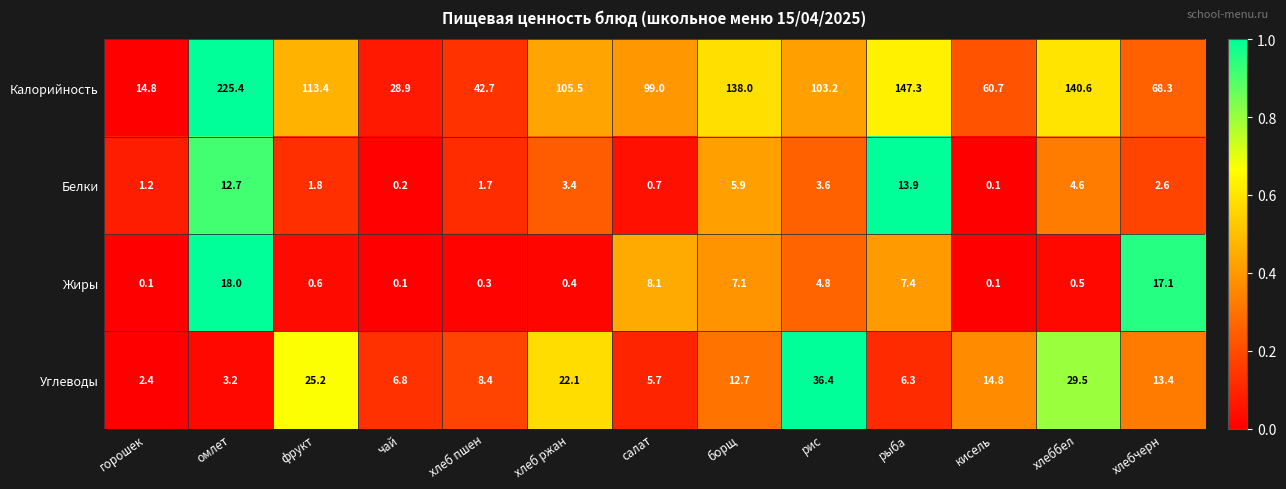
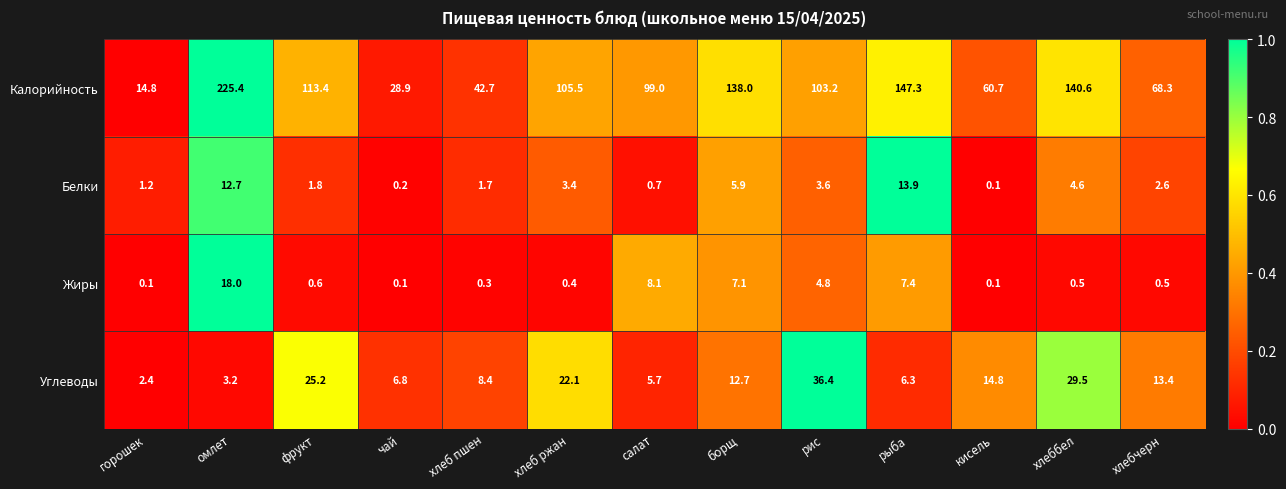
  {
    "Калорийность": {
      "горошек": 14.8,
      "омлет": 225.4,
      "фрукт": 113.4,
      "чай": 28.9,
      "хлеб пшен": 42.7,
      "хлеб ржан": 105.5,
      "салат": 99.0,
      "борщ": 138.0,
      "рис": 103.2,
      "рыба": 147.3,
      "кисель": 60.7,
      "хлеббел": 140.6,
      "хлебчерн": 68.3
    },
    "Белки": {
      "горошек": 1.2,
      "омлет": 12.7,
      "фрукт": 1.8,
      "чай": 0.2,
      "хлеб пшен": 1.7,
      "хлеб ржан": 3.4,
      "салат": 0.7,
      "борщ": 5.9,
      "рис": 3.6,
      "рыба": 13.9,
      "кисель": 0.1,
      "хлеббел": 4.6,
      "хлебчерн": 2.6
    },
    "Жиры": {
      "горошек": 0.1,
      "омлет": 18.0,
      "фрукт": 0.6,
      "чай": 0.1,
      "хлеб пшен": 0.3,
      "хлеб ржан": 0.4,
      "салат": 8.1,
      "борщ": 7.1,
      "рис": 4.8,
      "рыба": 7.4,
      "кисель": 0.1,
      "хлеббел": 0.5,
-     "хлебчерн": 17.1
+     "хлебчерн": 0.5
    },
    "Углеводы": {
      "горошек": 2.4,
      "омлет": 3.2,
      "фрукт": 25.2,
      "чай": 6.8,
      "хлеб пшен": 8.4,
      "хлеб ржан": 22.1,
      "салат": 5.7,
      "борщ": 12.7,
      "рис": 36.4,
      "рыба": 6.3,
      "кисель": 14.8,
      "хлеббел": 29.5,
      "хлебчерн": 13.4
    }
  }
